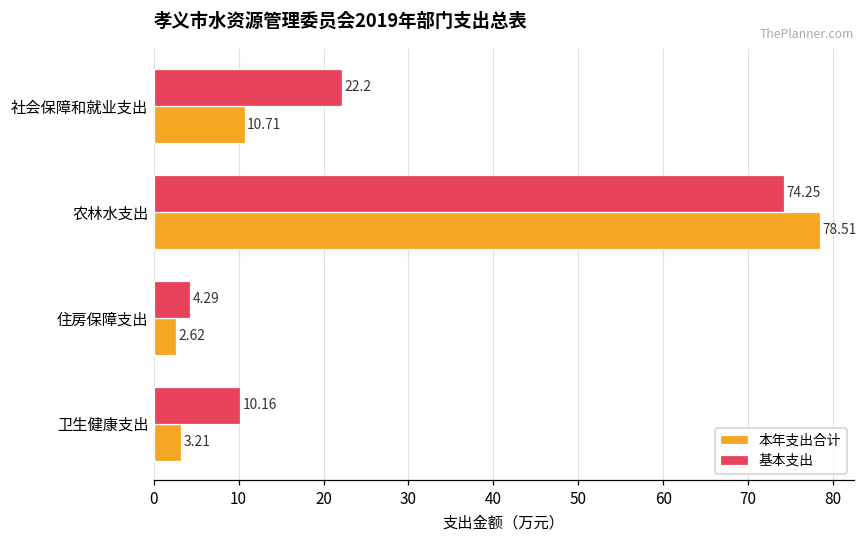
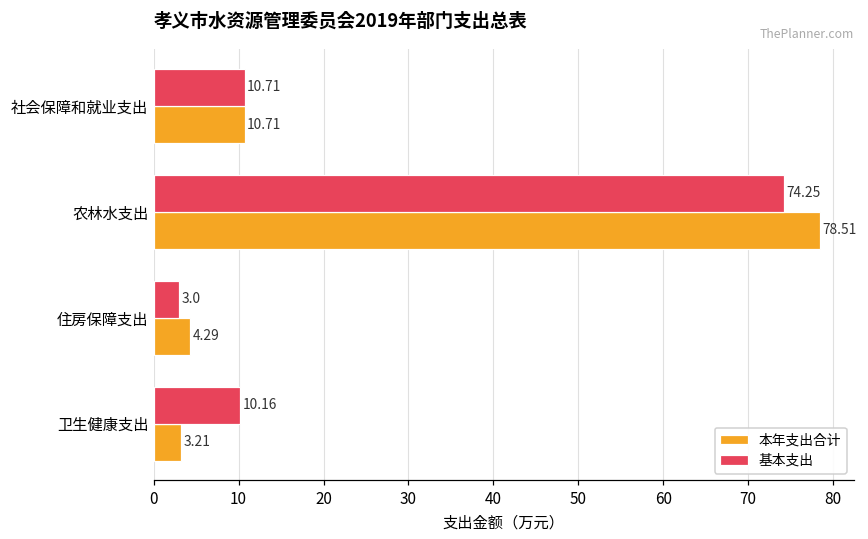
  {
    "本年支出合计": {
      "社会保障和就业支出": 10.71,
      "农林水支出": 78.51,
-     "住房保障支出": 2.62,
+     "住房保障支出": 4.29,
      "卫生健康支出": 3.21
    },
    "基本支出": {
-     "社会保障和就业支出": 22.2,
+     "社会保障和就业支出": 10.71,
      "农林水支出": 74.25,
-     "住房保障支出": 4.29,
+     "住房保障支出": 3.0,
      "卫生健康支出": 10.16
    }
  }
